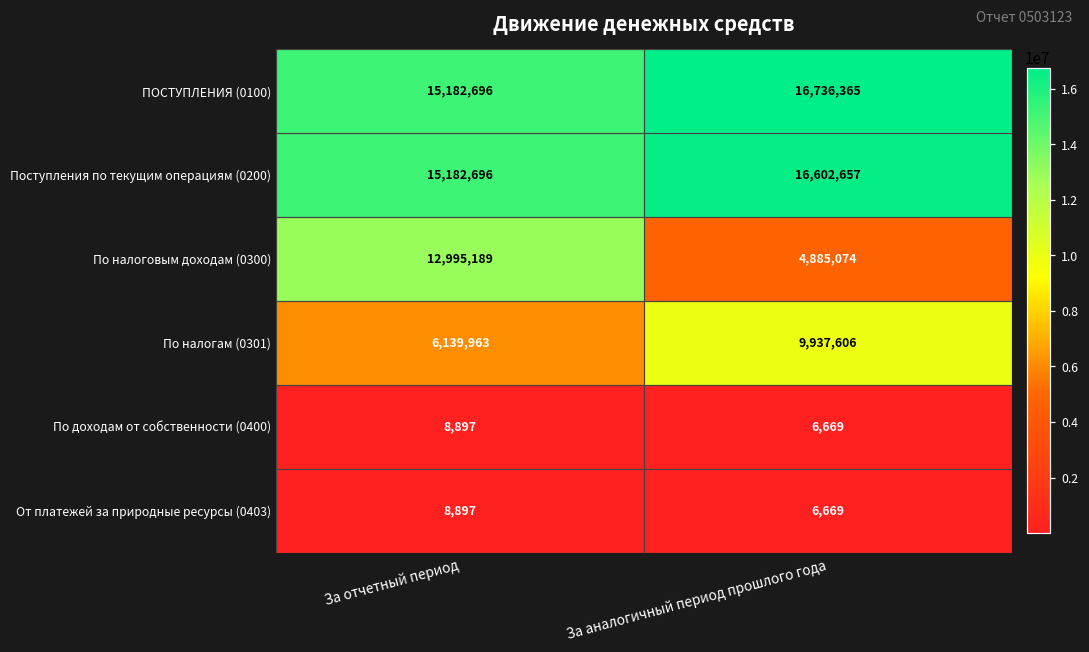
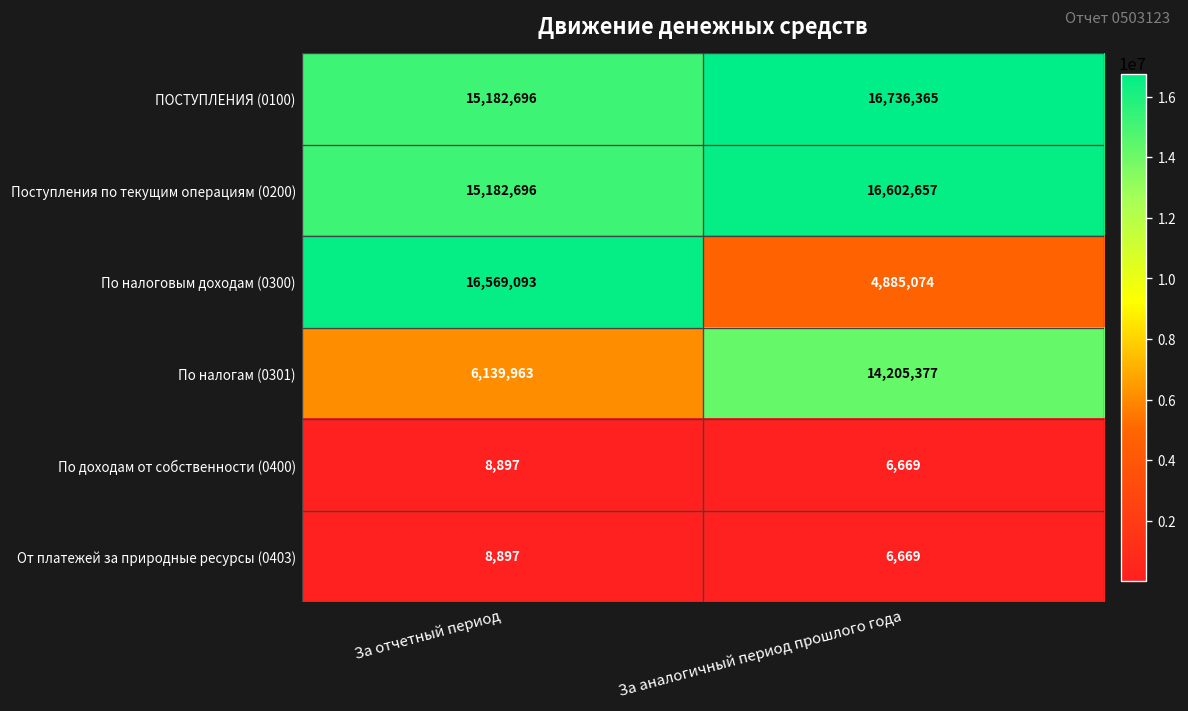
  {
    "ПОСТУПЛЕНИЯ (0100)": {
      "За отчетный период": "15,182,696",
      "За аналогичный период прошлого года": "16,736,365"
    },
    "Поступления по текущим операциям (0200)": {
      "За отчетный период": "15,182,696",
      "За аналогичный период прошлого года": "16,602,657"
    },
    "По налоговым доходам (0300)": {
-     "За отчетный период": "12,995,189",
+     "За отчетный период": "16,569,093",
      "За аналогичный период прошлого года": "4,885,074"
    },
    "По налогам (0301)": {
      "За отчетный период": "6,139,963",
-     "За аналогичный период прошлого года": "9,937,606"
+     "За аналогичный период прошлого года": "14,205,377"
    },
    "По доходам от собственности (0400)": {
      "За отчетный период": "8,897",
      "За аналогичный период прошлого года": "6,669"
    },
    "От платежей за природные ресурсы (0403)": {
      "За отчетный период": "8,897",
      "За аналогичный период прошлого года": "6,669"
    }
  }
